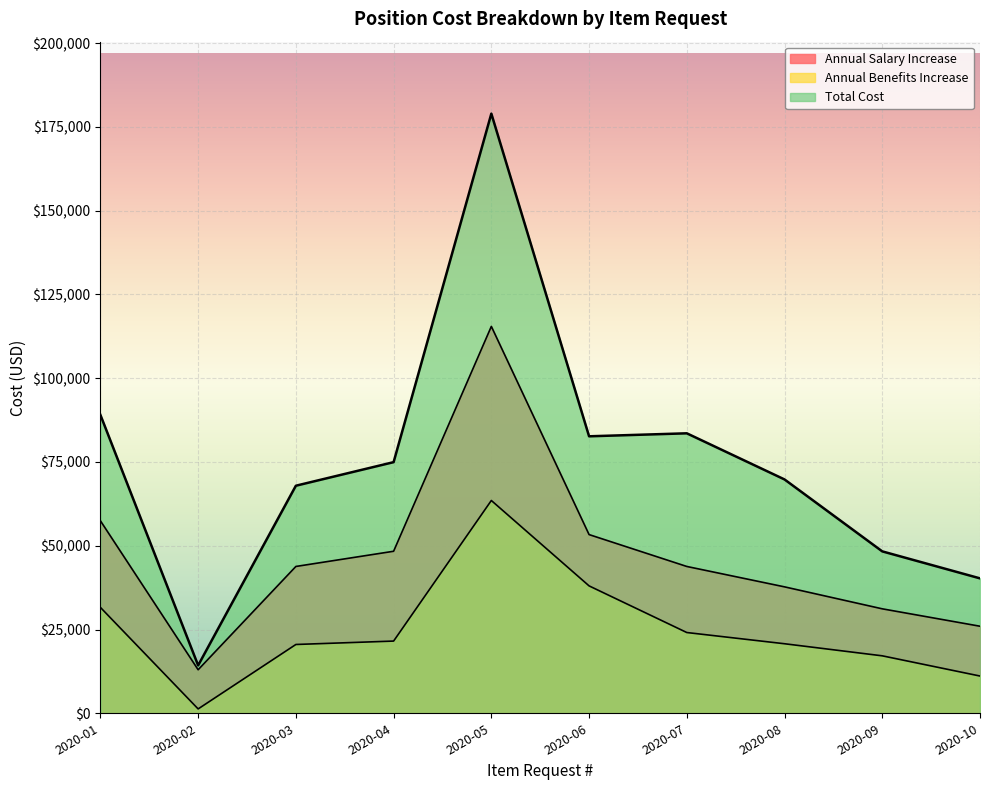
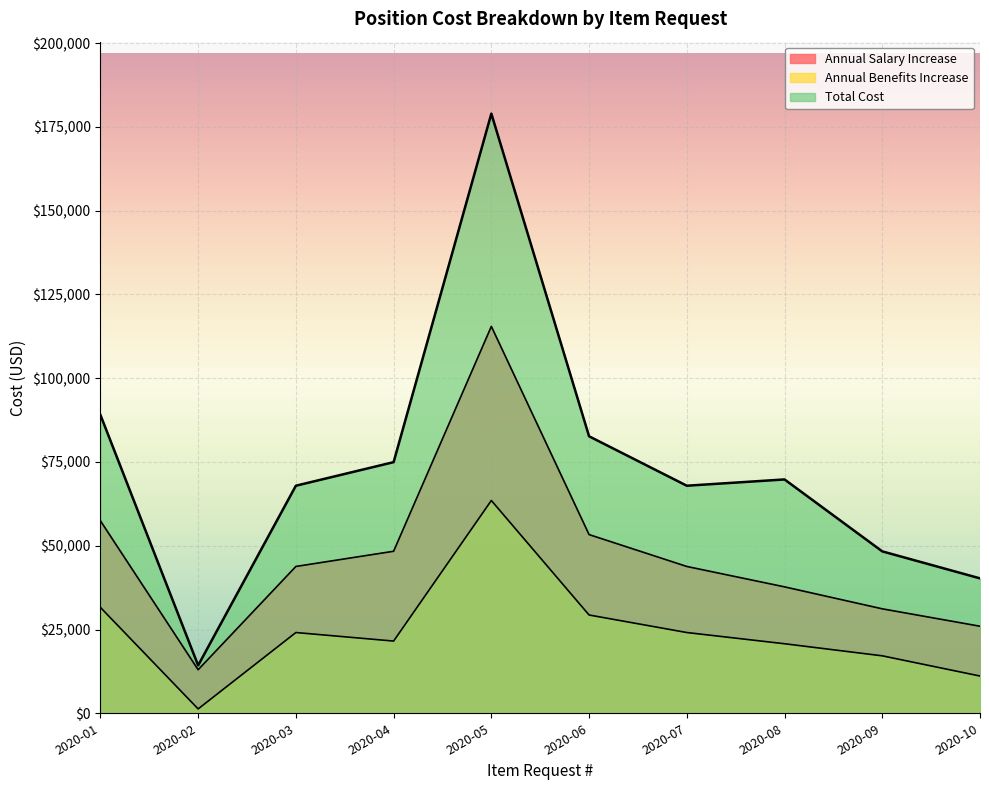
  {
    "Annual Salary Increase": {
      "2020-01": "$57,000",
      "2020-02": "$13,000",
      "2020-03": "$44,000",
      "2020-04": "$48,000",
      "2020-05": "$115,000",
      "2020-06": "$53,000",
      "2020-07": "$44,000",
      "2020-08": "$38,000",
      "2020-09": "$31,000",
      "2020-10": "$26,000"
    },
    "Annual Benefits Increase": {
      "2020-01": "$32,000",
      "2020-02": "$1,000",
-     "2020-03": "$21,000",
+     "2020-03": "$24,000",
      "2020-04": "$22,000",
      "2020-05": "$63,000",
-     "2020-06": "$38,000",
+     "2020-06": "$29,000",
      "2020-07": "$24,000",
      "2020-08": "$21,000",
      "2020-09": "$17,000",
      "2020-10": "$11,000"
    },
    "Total Cost": {
      "2020-01": "$89,000",
      "2020-02": "$14,000",
      "2020-03": "$68,000",
      "2020-04": "$75,000",
      "2020-05": "$179,000",
      "2020-06": "$83,000",
-     "2020-07": "$84,000",
+     "2020-07": "$68,000",
      "2020-08": "$70,000",
      "2020-09": "$48,000",
      "2020-10": "$40,000"
    }
  }
